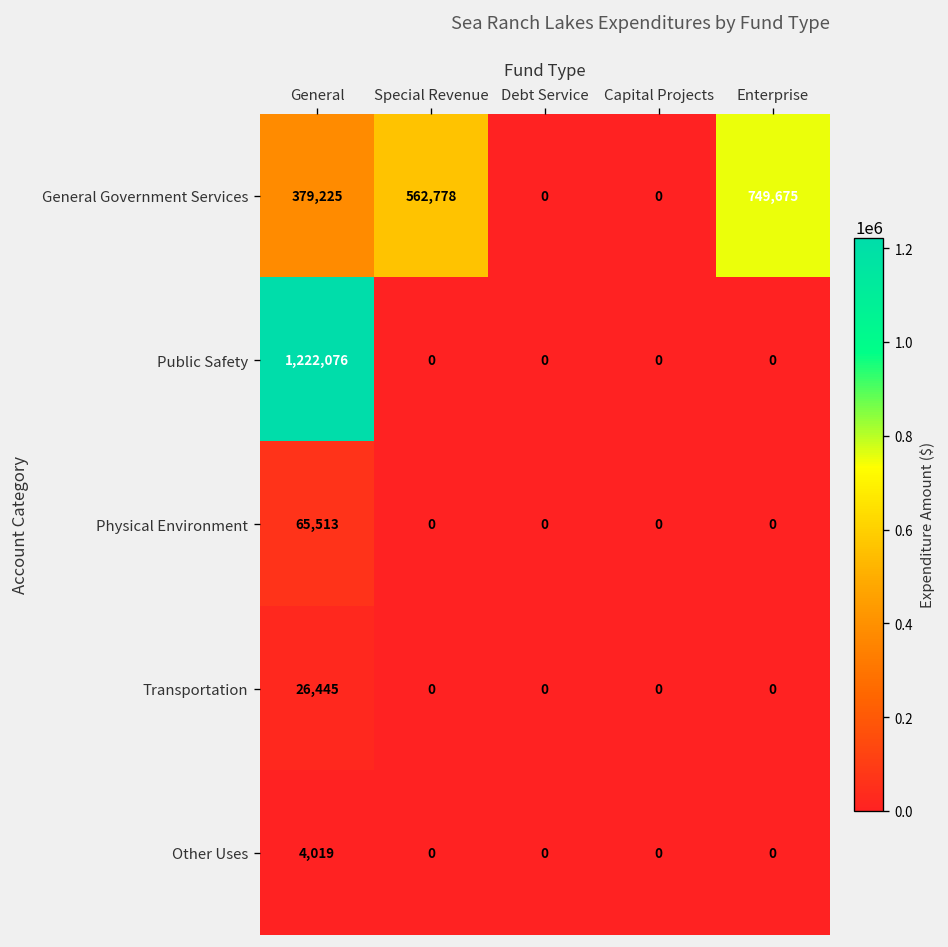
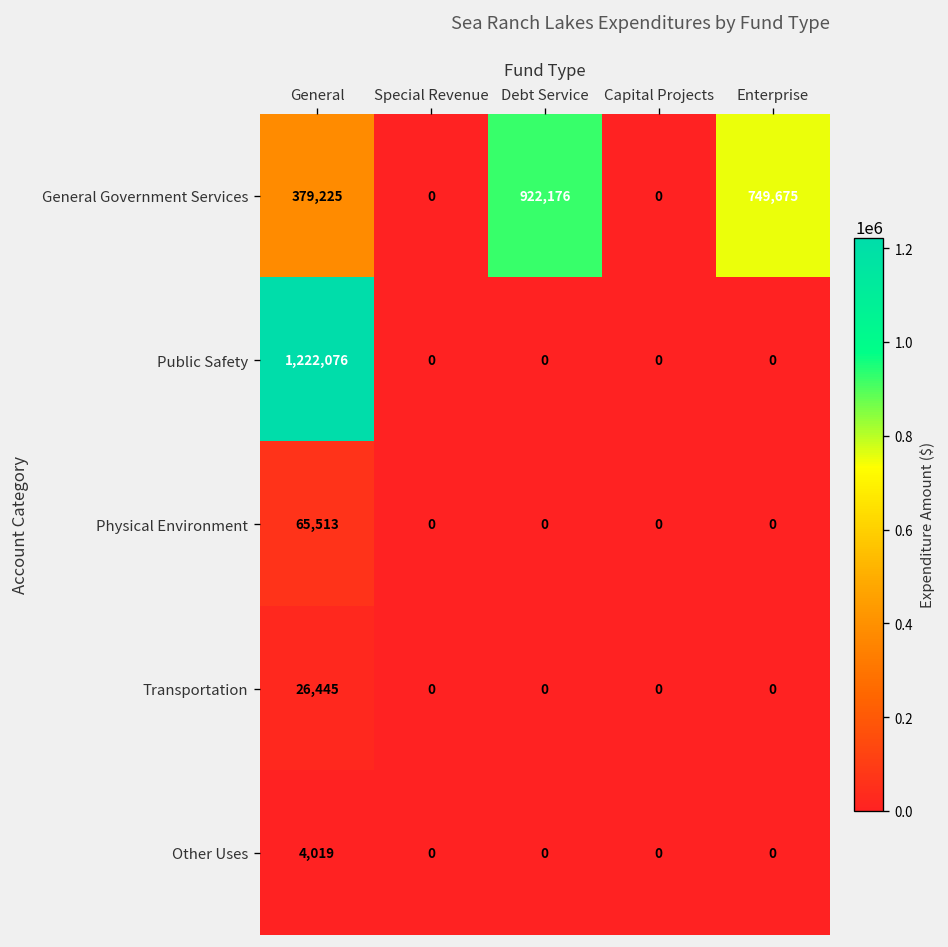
  {
    "General Government Services": {
      "General": "379,225",
-     "Special Revenue": "562,778",
-     "Debt Service": "0",
+     "Special Revenue": "0",
+     "Debt Service": "922,176",
      "Capital Projects": "0",
      "Enterprise": "749,675"
    },
    "Public Safety": {
      "General": "1,222,076",
      "Special Revenue": "0",
      "Debt Service": "0",
      "Capital Projects": "0",
      "Enterprise": "0"
    },
    "Physical Environment": {
      "General": "65,513",
      "Special Revenue": "0",
      "Debt Service": "0",
      "Capital Projects": "0",
      "Enterprise": "0"
    },
    "Transportation": {
      "General": "26,445",
      "Special Revenue": "0",
      "Debt Service": "0",
      "Capital Projects": "0",
      "Enterprise": "0"
    },
    "Other Uses": {
      "General": "4,019",
      "Special Revenue": "0",
      "Debt Service": "0",
      "Capital Projects": "0",
      "Enterprise": "0"
    }
  }
